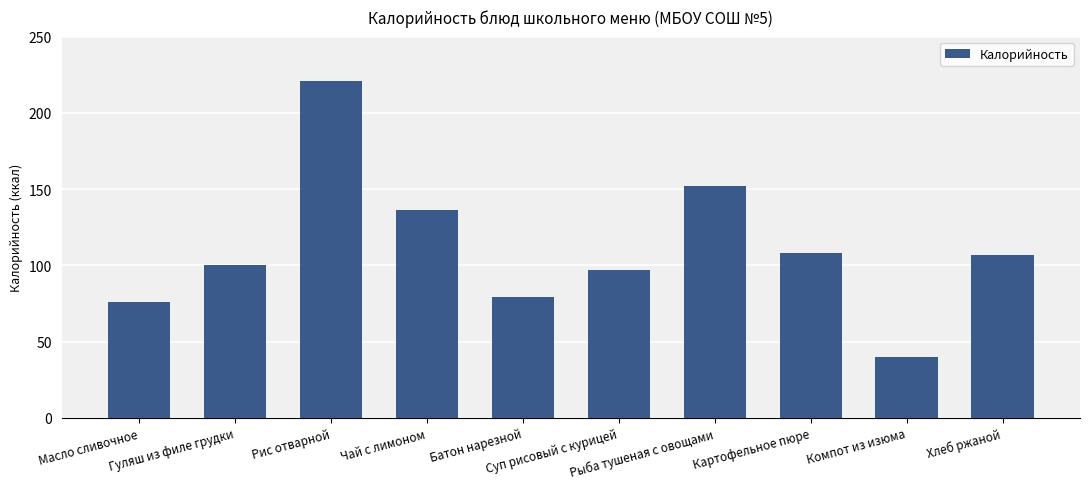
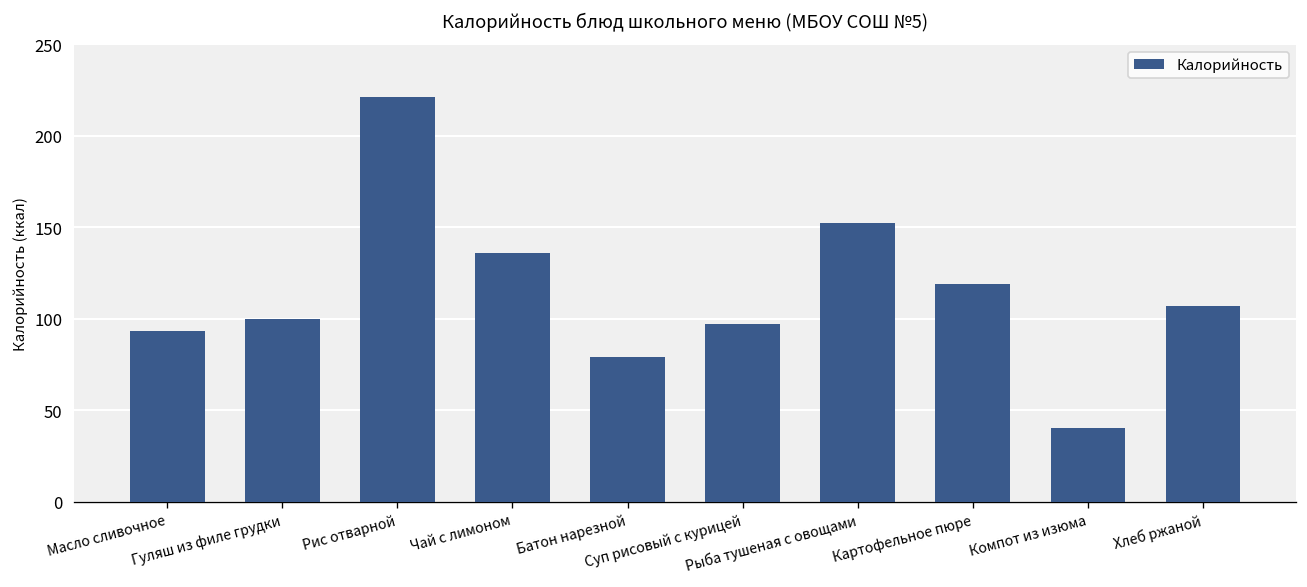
  {
-   "Масло сливочное": 76,
+   "Масло сливочное": 93,
    "Гуляш из филе грудки": 100,
    "Рис отварной": 221,
    "Чай с лимоном": 136,
    "Батон нарезной": 79,
    "Суп рисовый с курицей": 97,
    "Рыба тушеная с овощами": 152,
-   "Картофельное пюре": 108,
+   "Картофельное пюре": 119,
    "Компот из изюма": 40,
    "Хлеб ржаной": 107
  }
